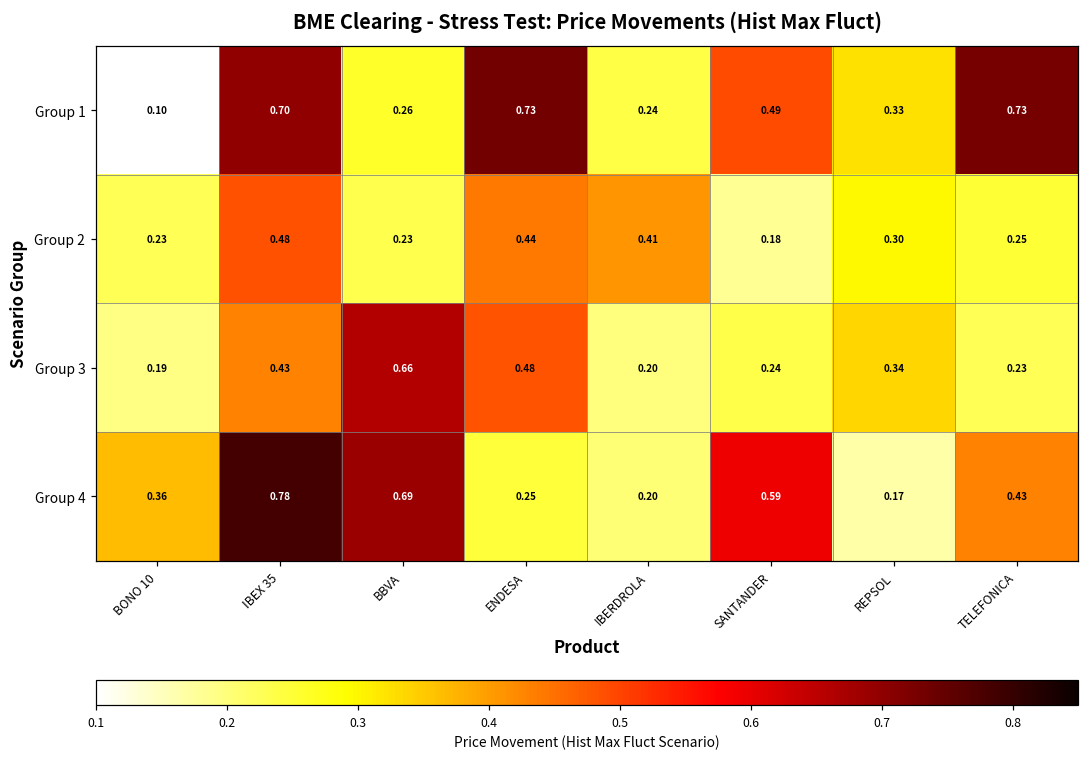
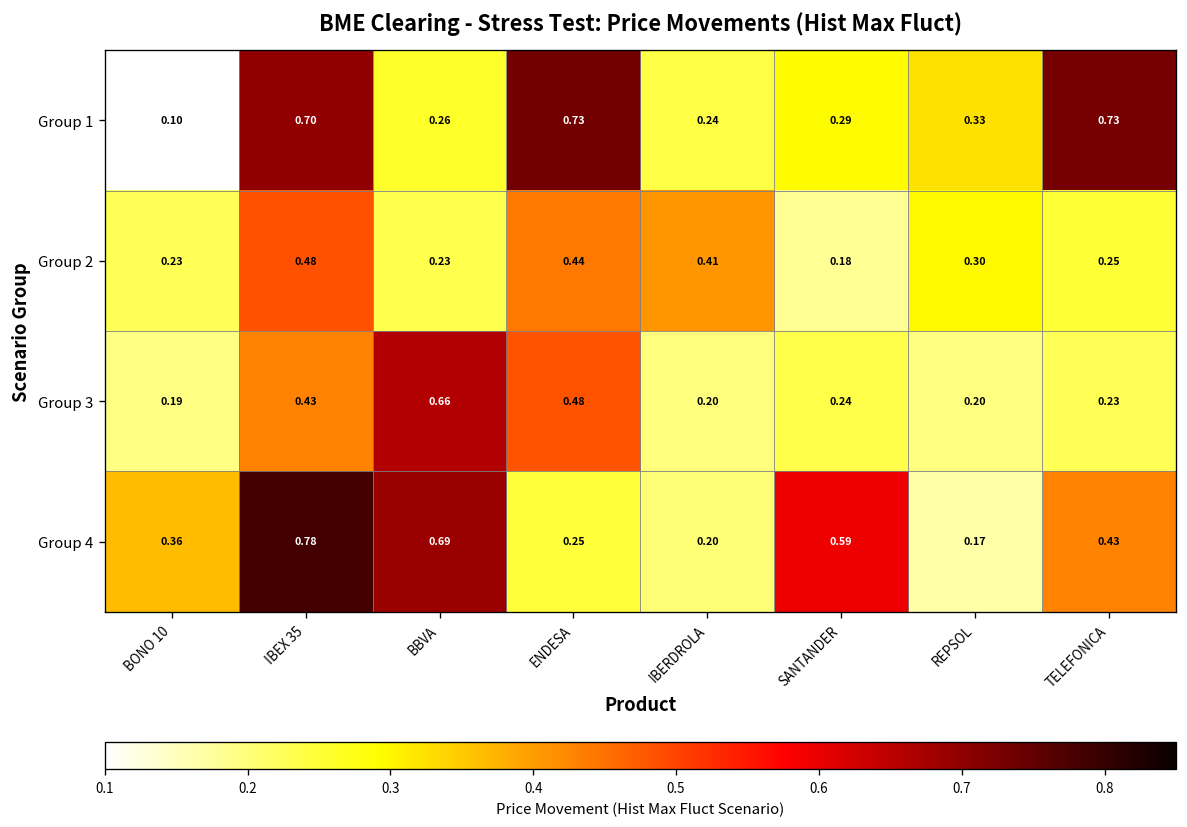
  {
    "Group 1": {
      "BONO 10": 0.10,
      "IBEX 35": 0.70,
      "BBVA": 0.26,
      "ENDESA": 0.73,
      "IBERDROLA": 0.24,
-     "SANTANDER": 0.49,
+     "SANTANDER": 0.29,
      "REPSOL": 0.33,
      "TELEFONICA": 0.73
    },
    "Group 2": {
      "BONO 10": 0.23,
      "IBEX 35": 0.48,
      "BBVA": 0.23,
      "ENDESA": 0.44,
      "IBERDROLA": 0.41,
      "SANTANDER": 0.18,
      "REPSOL": 0.30,
      "TELEFONICA": 0.25
    },
    "Group 3": {
      "BONO 10": 0.19,
      "IBEX 35": 0.43,
      "BBVA": 0.66,
      "ENDESA": 0.48,
      "IBERDROLA": 0.20,
      "SANTANDER": 0.24,
-     "REPSOL": 0.34,
+     "REPSOL": 0.20,
      "TELEFONICA": 0.23
    },
    "Group 4": {
      "BONO 10": 0.36,
      "IBEX 35": 0.78,
      "BBVA": 0.69,
      "ENDESA": 0.25,
      "IBERDROLA": 0.20,
      "SANTANDER": 0.59,
      "REPSOL": 0.17,
      "TELEFONICA": 0.43
    }
  }
